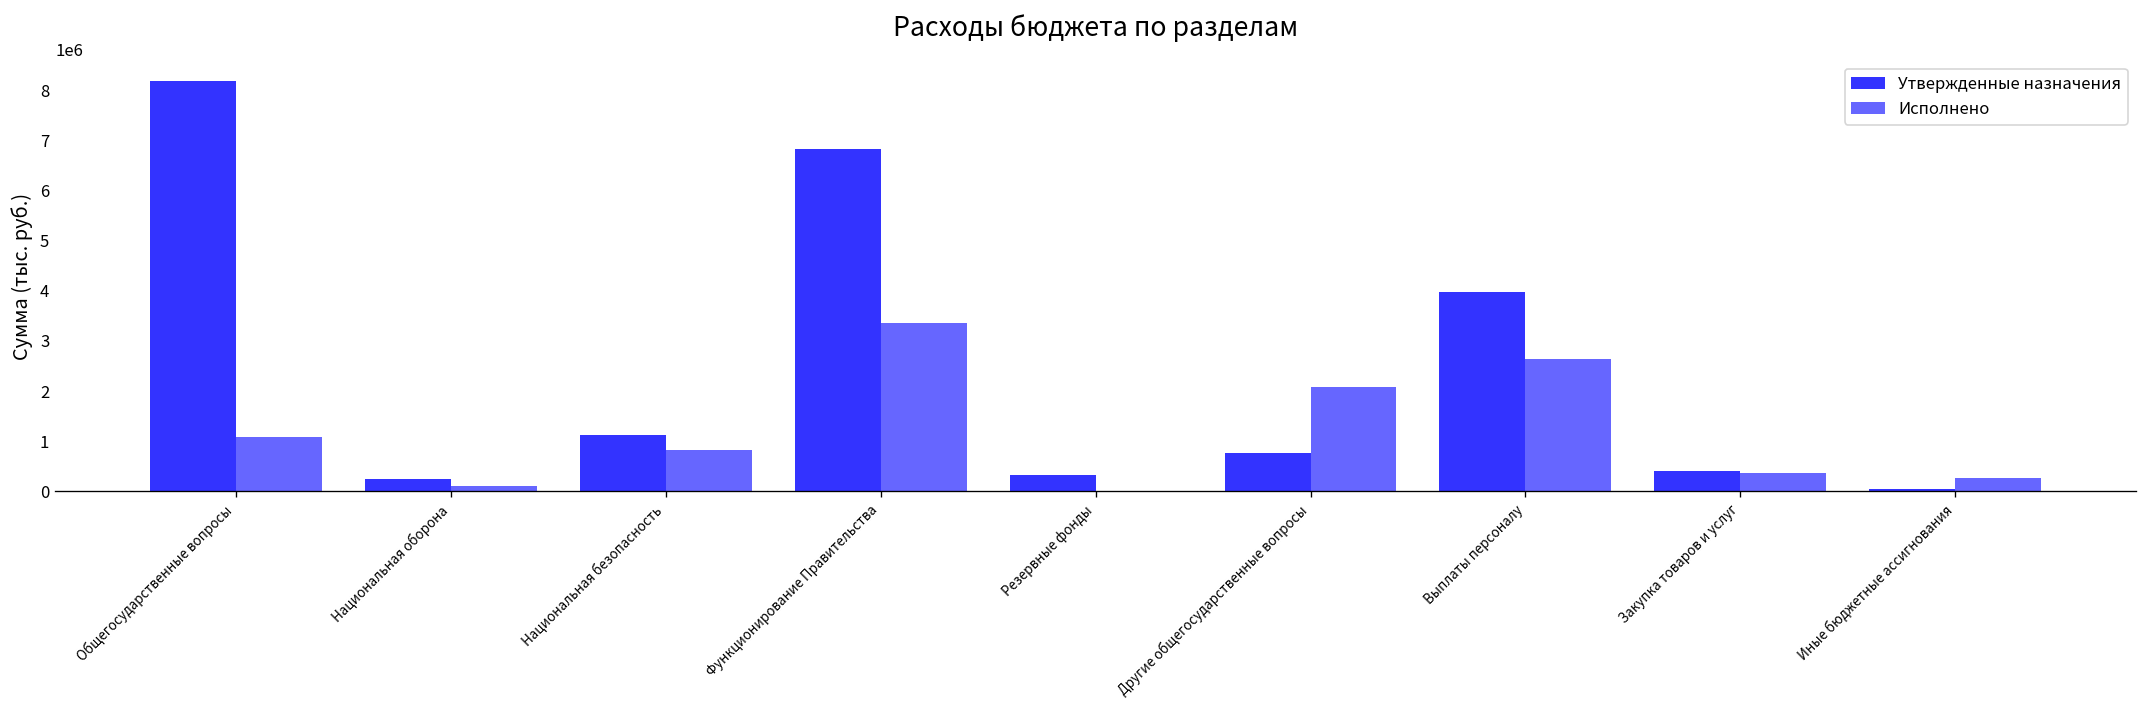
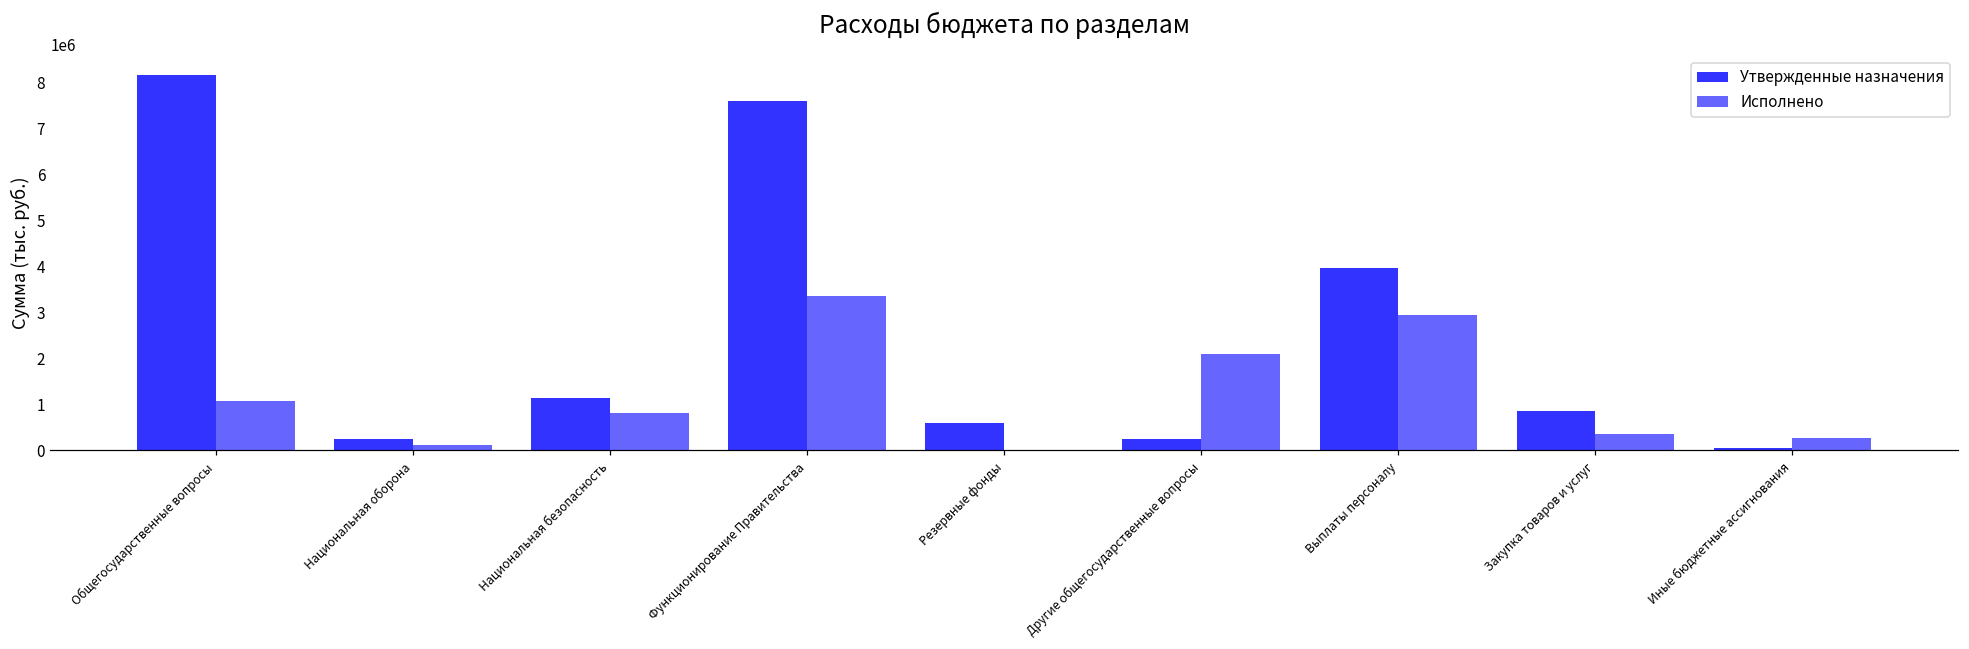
  {
    "Утвержденные назначения": {
      "Общегосударственные вопросы": 8200000,
      "Национальная оборона": 200000,
      "Национальная безопасность": 1100000,
-     "Функционирование Правительства": 6800000,
-     "Резервные фонды": 300000,
-     "Другие общегосударственные вопросы": 800000,
+     "Функционирование Правительства": 7600000,
+     "Резервные фонды": 600000,
+     "Другие общегосударственные вопросы": 300000,
      "Выплаты персоналу": 4000000,
-     "Закупка товаров и услуг": 400000
+     "Закупка товаров и услуг": 900000
    },
    "Исполнено": {
      "Общегосударственные вопросы": 1100000,
      "Национальная оборона": 100000,
      "Национальная безопасность": 800000,
      "Функционирование Правительства": 3400000,
      "Резервные фонды": 0,
      "Другие общегосударственные вопросы": 2100000,
-     "Выплаты персоналу": 2600000,
+     "Выплаты персоналу": 2900000,
      "Закупка товаров и услуг": 400000,
      "Иные бюджетные ассигнования": 300000
    }
  }
